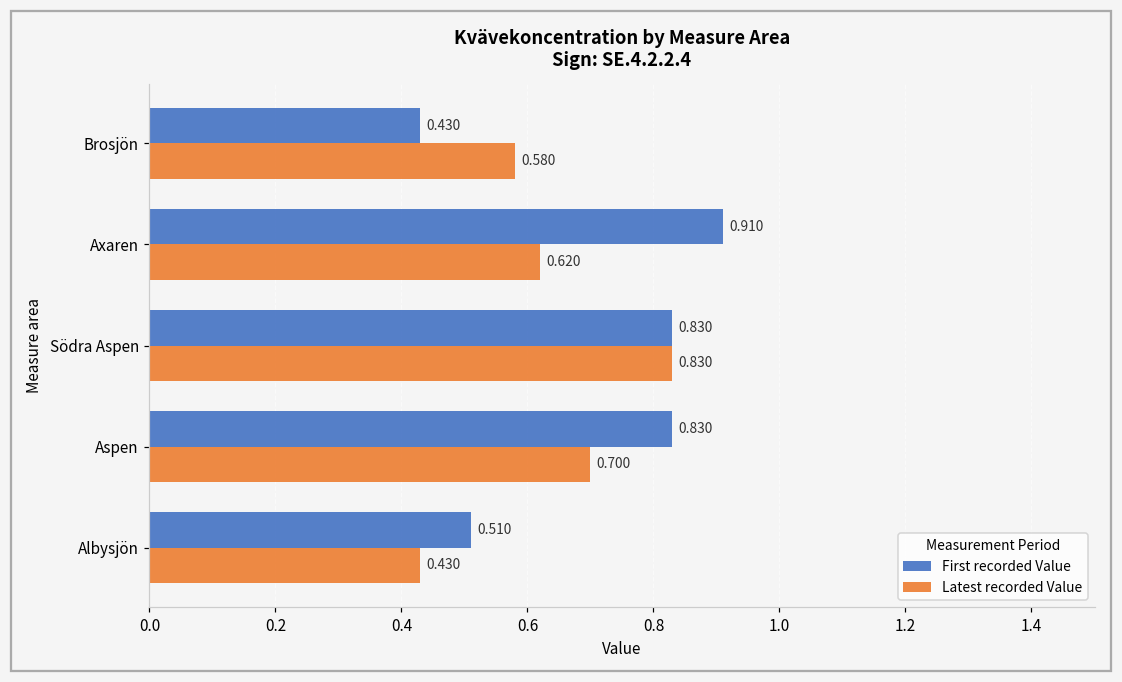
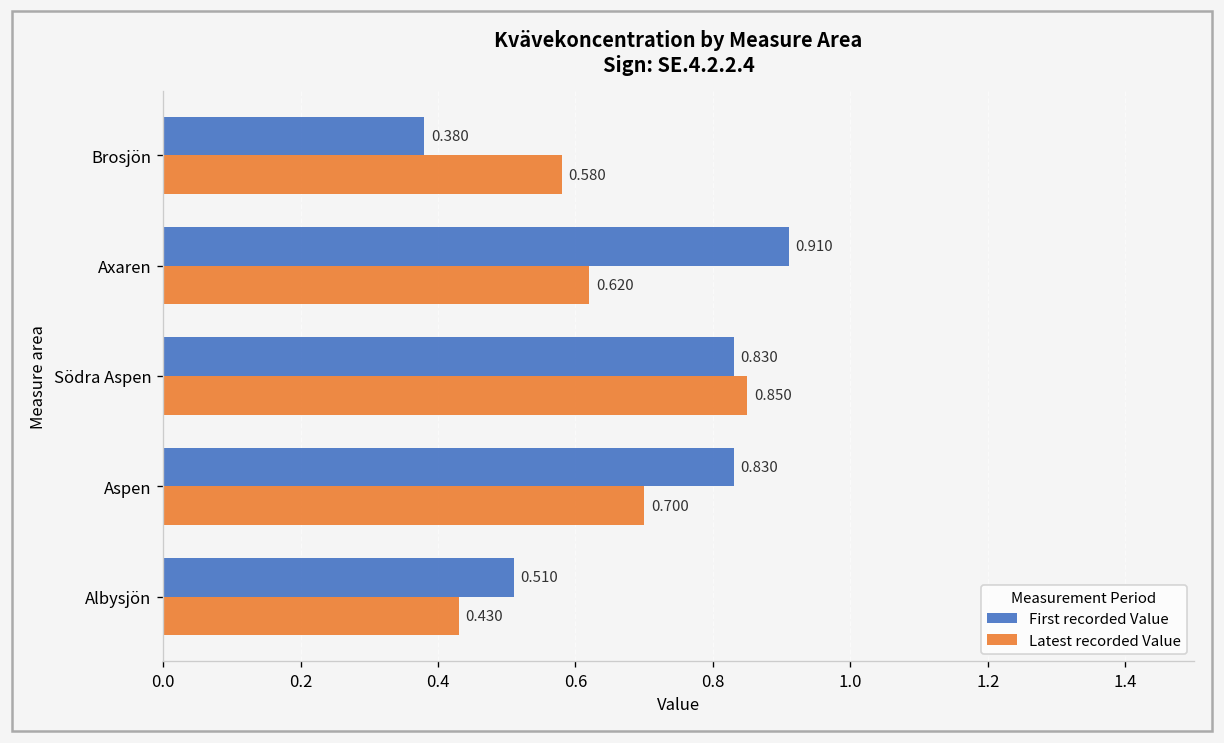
  {
    "First recorded Value": {
-     "Brosjön": 0.430,
+     "Brosjön": 0.380,
      "Axaren": 0.910,
      "Södra Aspen": 0.830,
      "Aspen": 0.830,
      "Albysjön": 0.510
    },
    "Latest recorded Value": {
      "Brosjön": 0.580,
      "Axaren": 0.620,
-     "Södra Aspen": 0.830,
+     "Södra Aspen": 0.850,
      "Aspen": 0.700,
      "Albysjön": 0.430
    }
  }
